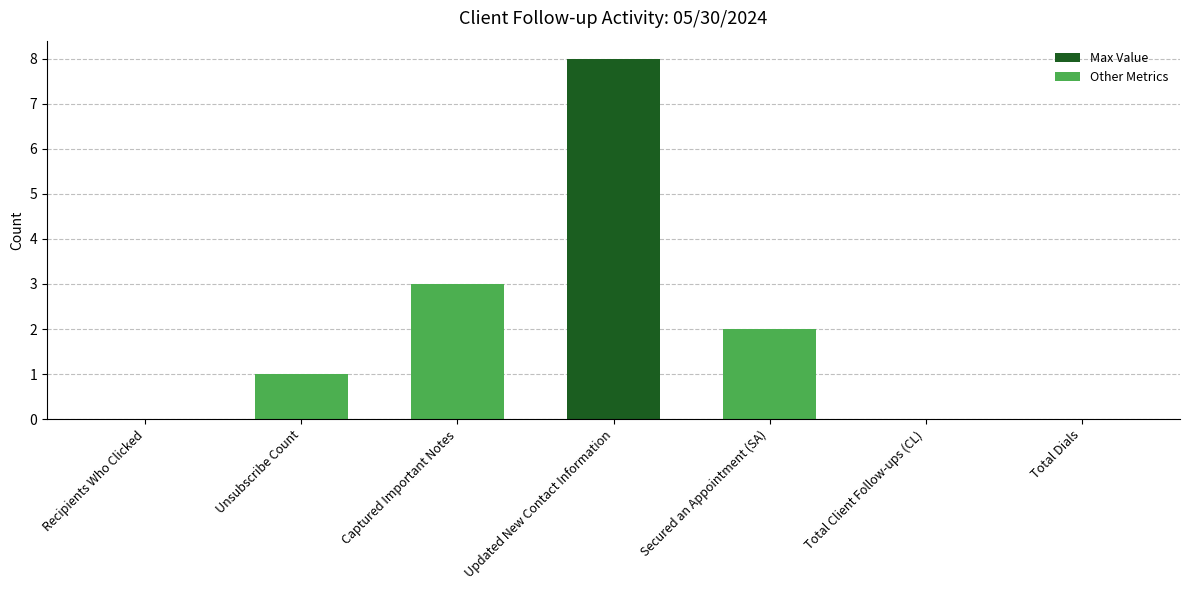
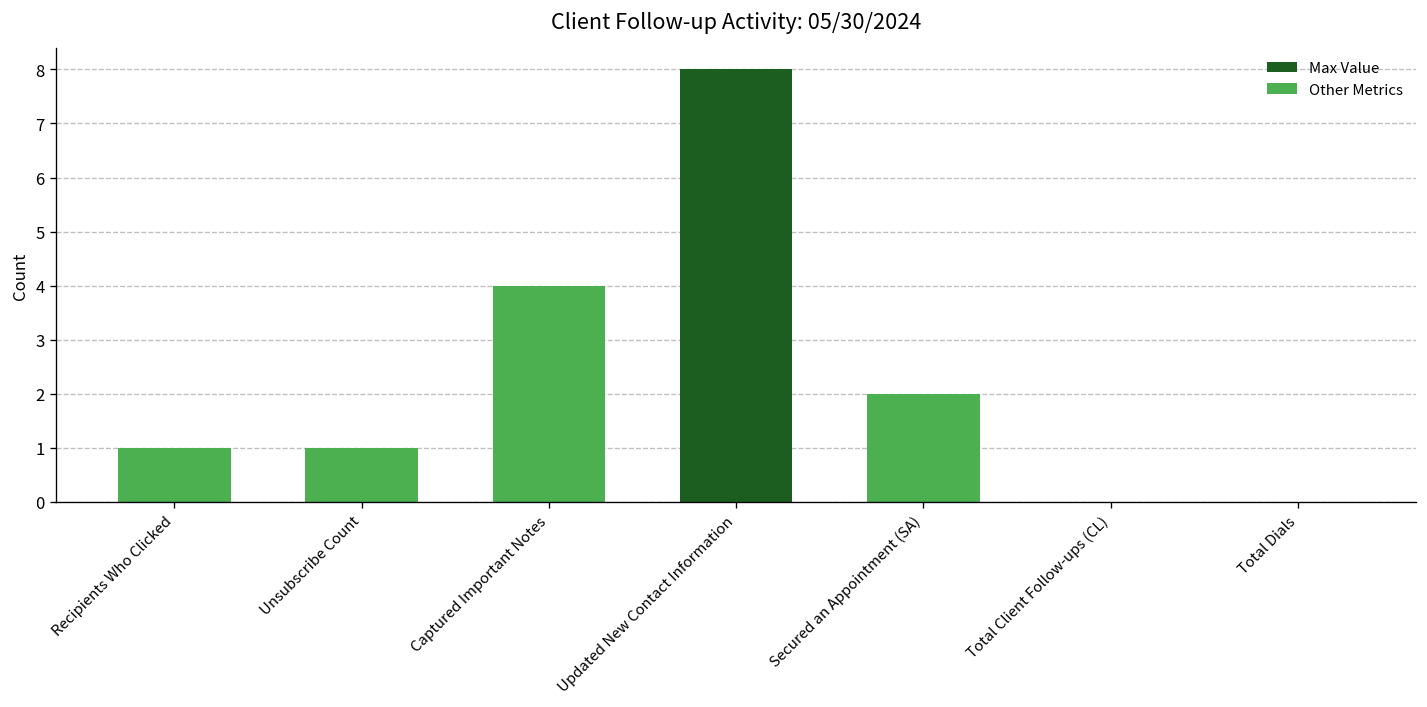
  {
-   "Recipients Who Clicked": 0,
+   "Recipients Who Clicked": 1,
    "Unsubscribe Count": 1,
-   "Captured Important Notes": 3,
+   "Captured Important Notes": 4,
    "Updated New Contact Information": 8,
    "Secured an Appointment (SA)": 2,
    "Total Client Follow-ups (CL)": 0,
    "Total Dials": 0
  }
